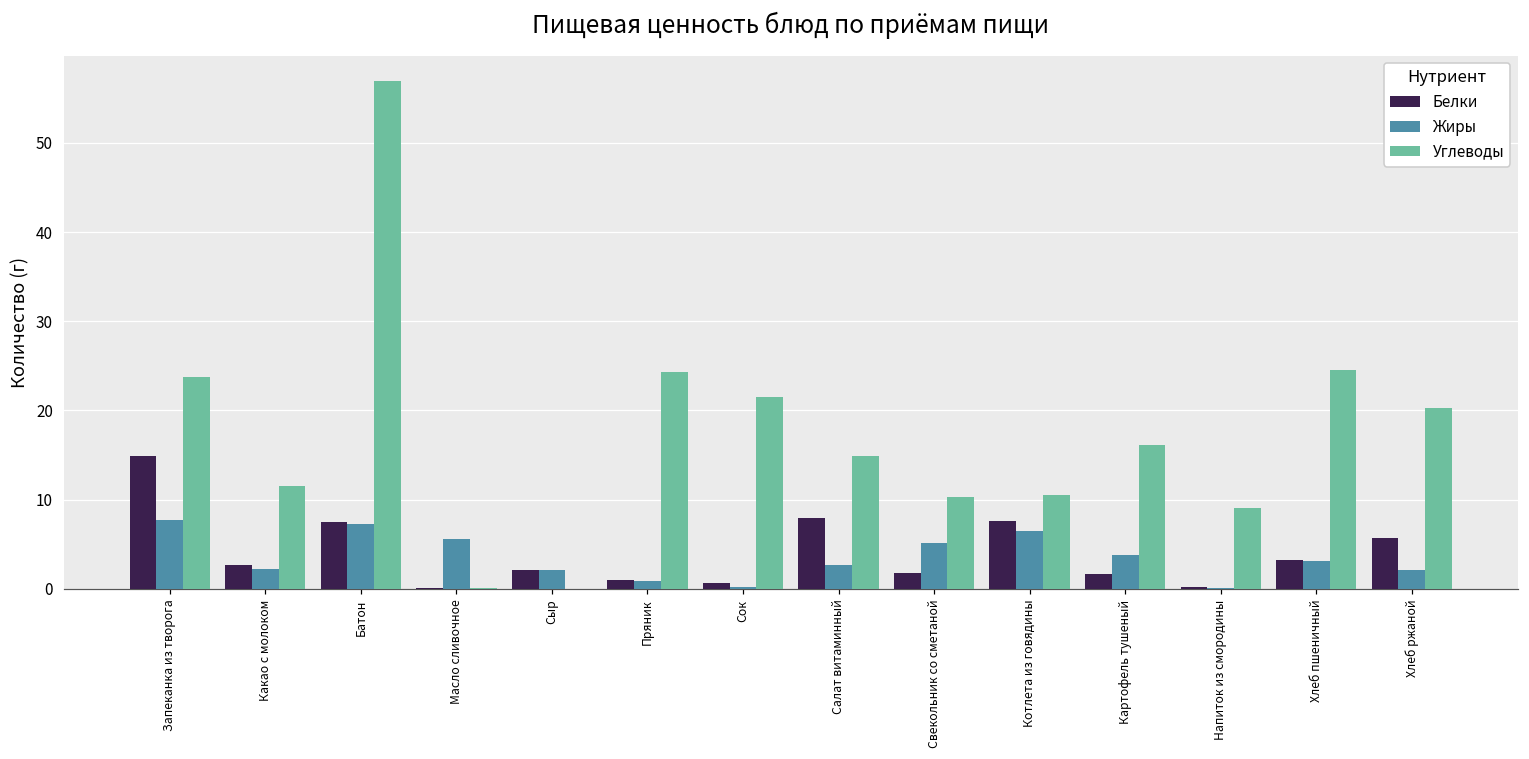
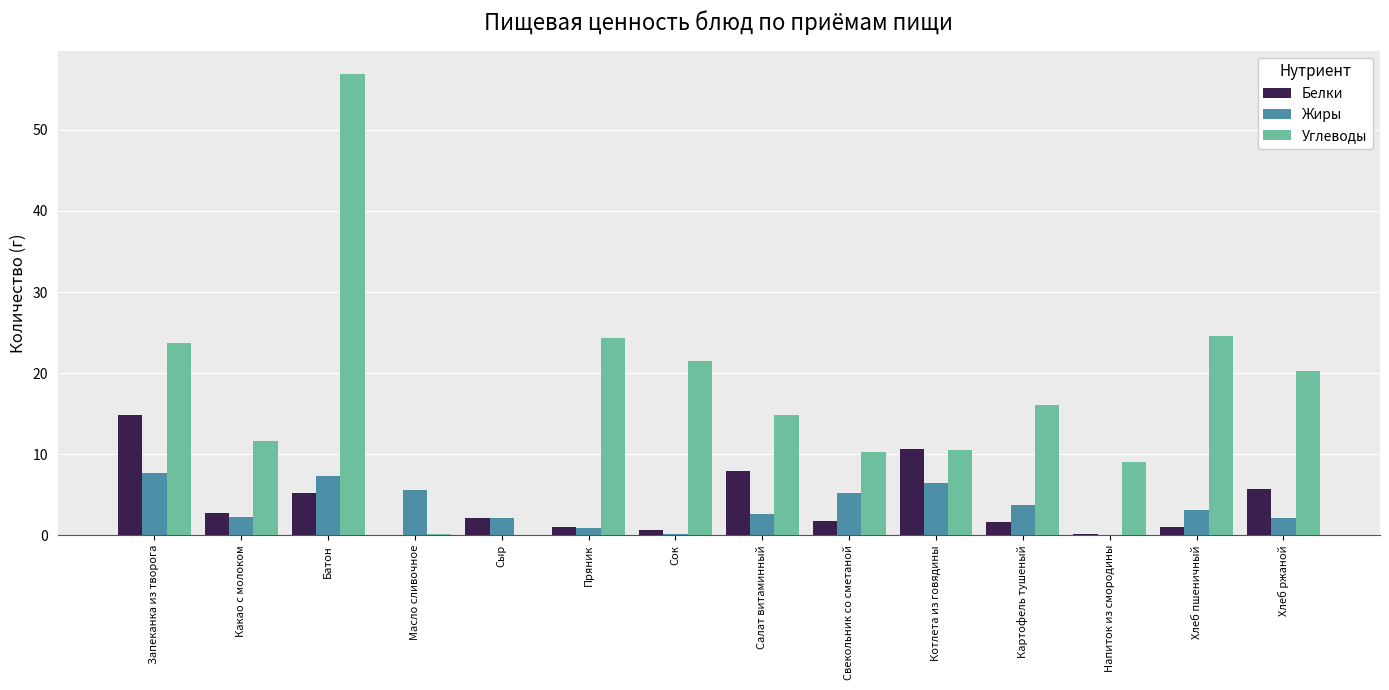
  {
    "Белки": {
      "Запеканка из творога": 15,
      "Какао с молоком": 3,
-     "Батон": 7,
+     "Батон": 5,
      "Сыр": 2,
      "Пряник": 1,
      "Сок": 1,
      "Салат витаминный": 8,
      "Свекольник со сметаной": 2,
-     "Котлета из говядины": 8,
+     "Котлета из говядины": 11,
      "Картофель тушеный": 2,
-     "Хлеб пшеничный": 3,
+     "Хлеб пшеничный": 1,
      "Хлеб ржаной": 6
    }
  }
